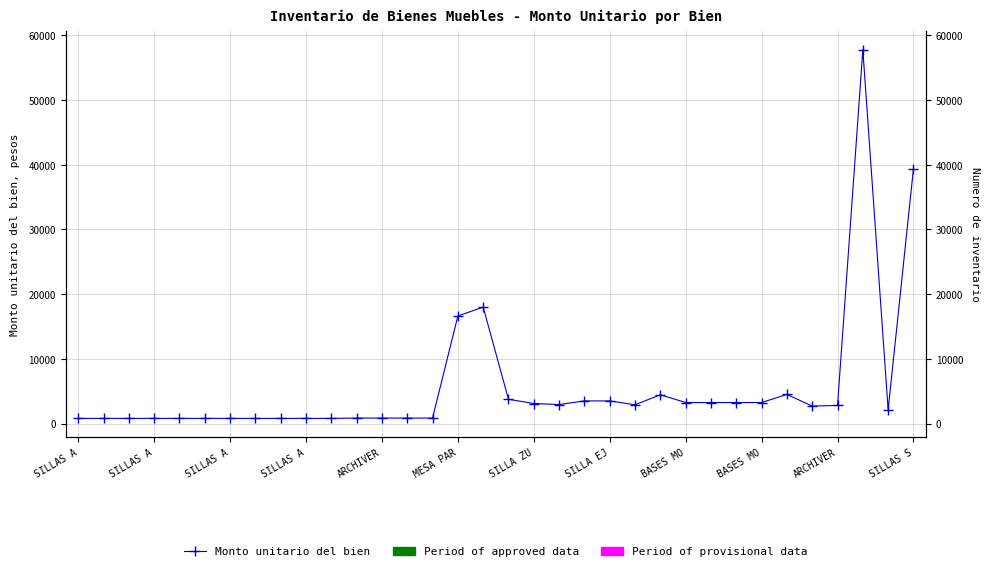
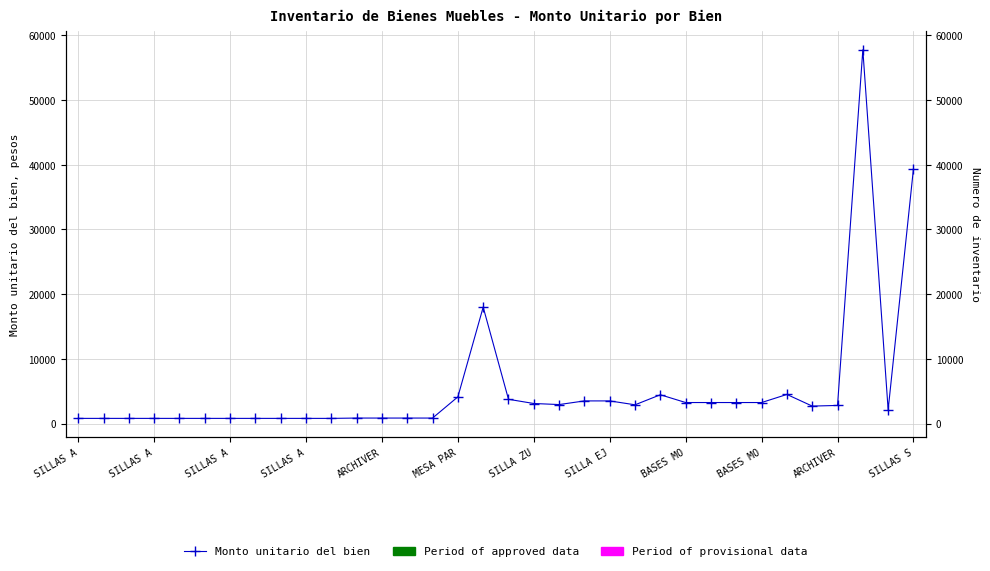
  {
-   "MESA PAR": 17000,
+   "MESA PAR": 4000,
    "SILLA ZU": 3000,
    "SILLA EJ": 3000,
    "SILLAS S": 39000
  }
